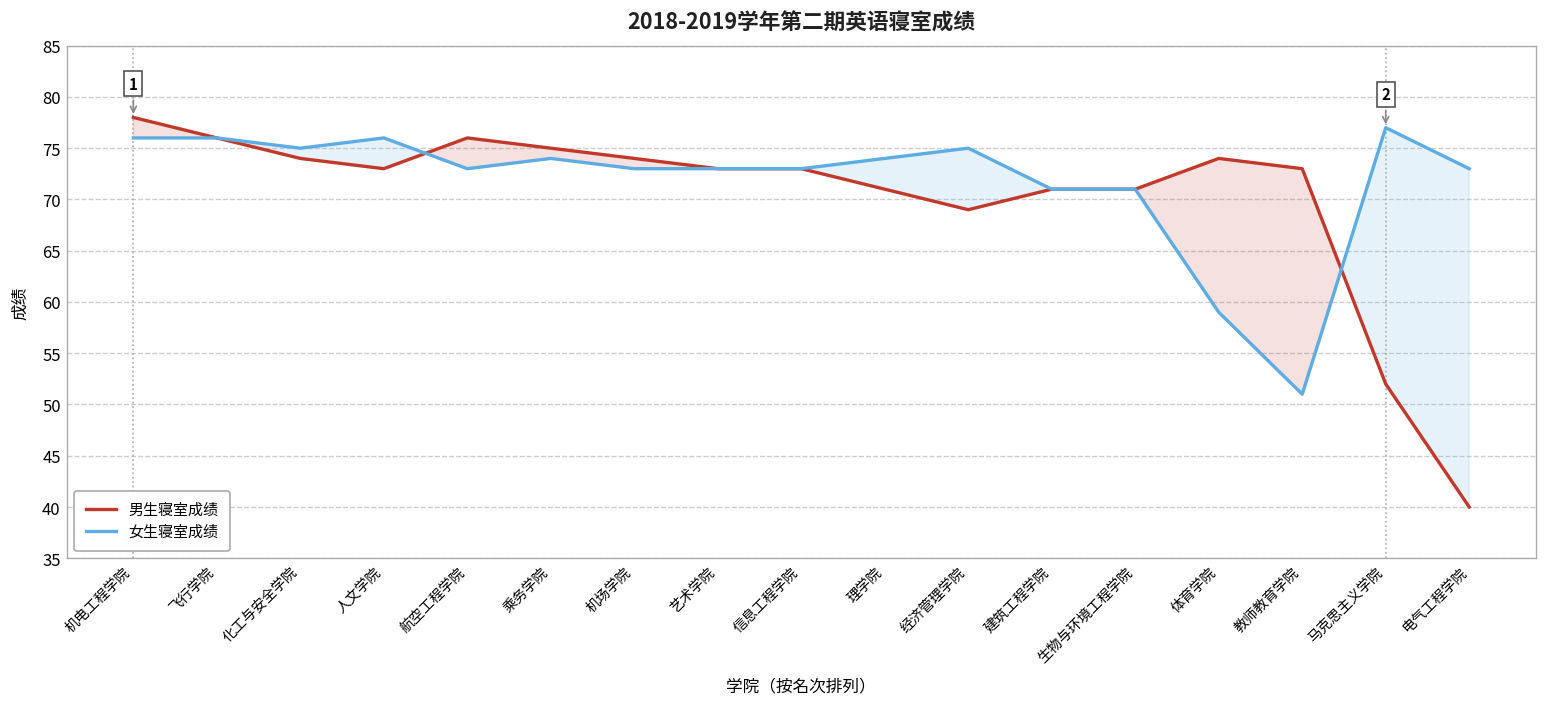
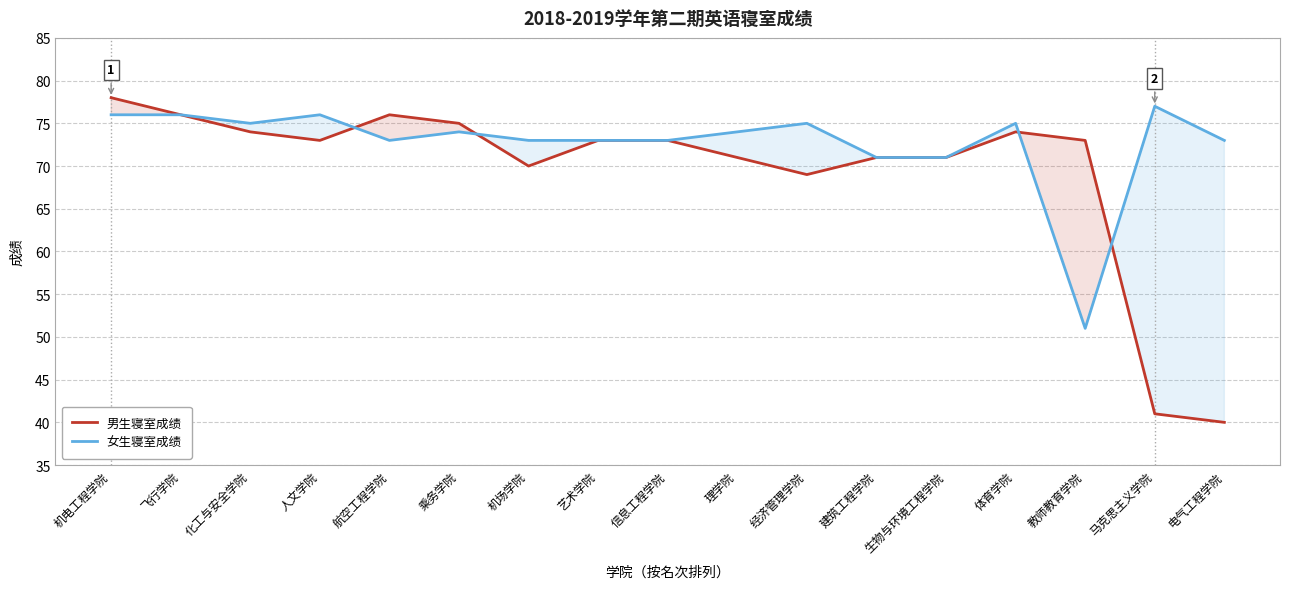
  {
    "男生寝室成绩": {
      "化工与安全学院": 74,
      "人文学院": 73,
      "航空工程学院": 76,
      "乘务学院": 75,
-     "机场学院": 74,
+     "机场学院": 70,
      "理学院": 71,
      "经济管理学院": 69,
      "体育学院": 74,
      "教师教育学院": 73,
-     "马克思主义学院": 52,
+     "马克思主义学院": 41,
      "电气工程学院": 40
    },
    "女生寝室成绩": {
      "机电工程学院": 76,
      "化工与安全学院": 75,
      "人文学院": 76,
      "航空工程学院": 73,
      "乘务学院": 74,
      "机场学院": 73,
      "理学院": 74,
      "经济管理学院": 75,
-     "体育学院": 59,
+     "体育学院": 75,
      "教师教育学院": 51,
      "电气工程学院": 73
    }
  }
